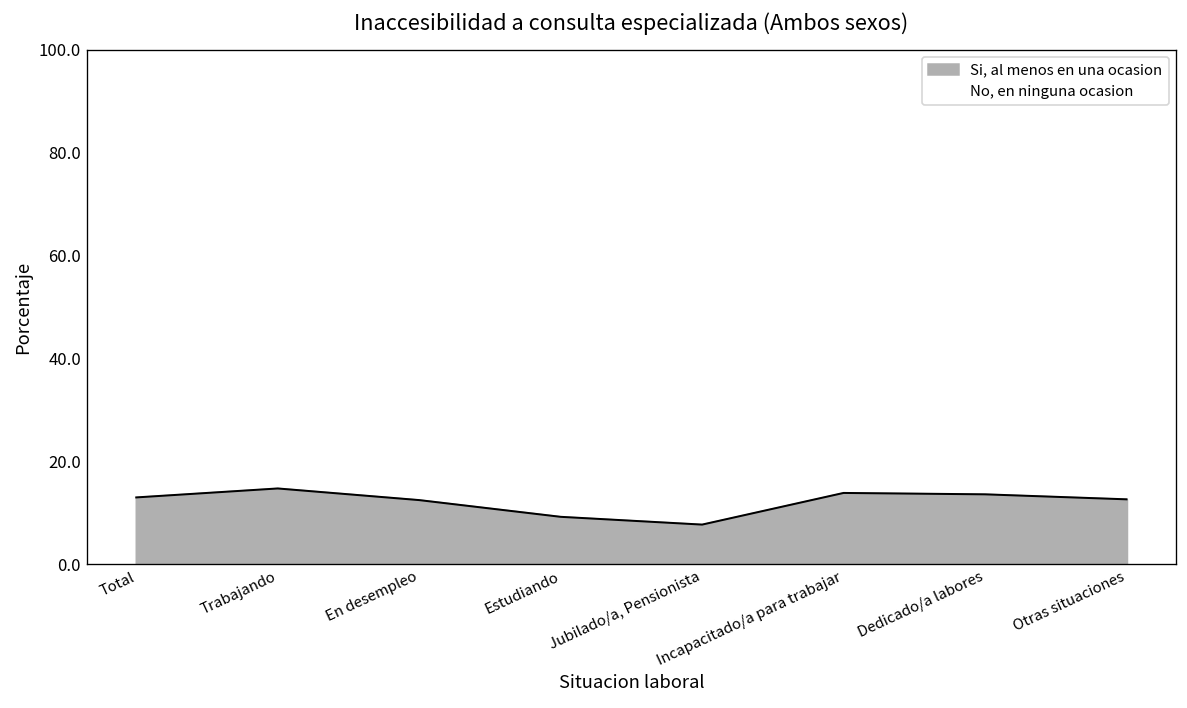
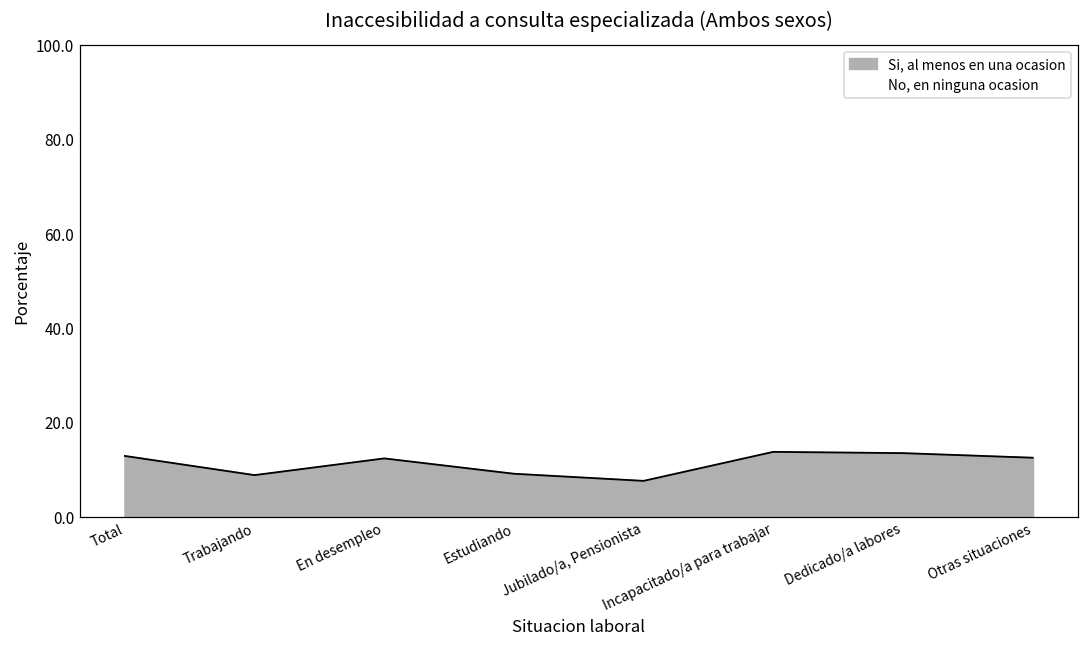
  {
    "Si, al menos en una ocasion": {
      "Total": 13,
-     "Trabajando": 15,
+     "Trabajando": 9,
      "En desempleo": 12,
      "Estudiando": 9,
      "Jubilado/a, Pensionista": 8,
      "Incapacitado/a para trabajar": 14,
      "Dedicado/a labores": 14,
      "Otras situaciones": 13
    }
  }
